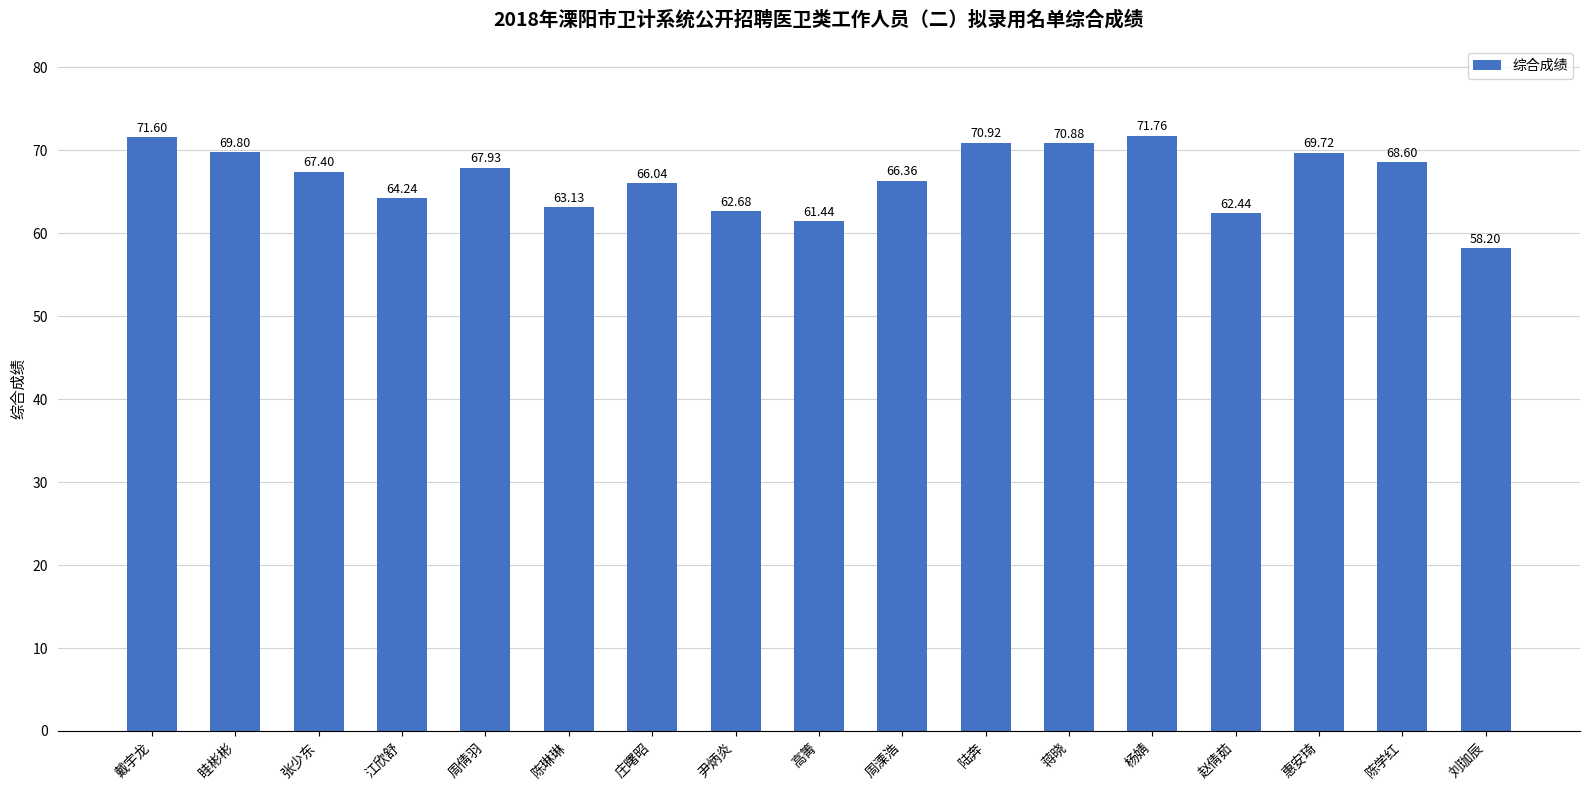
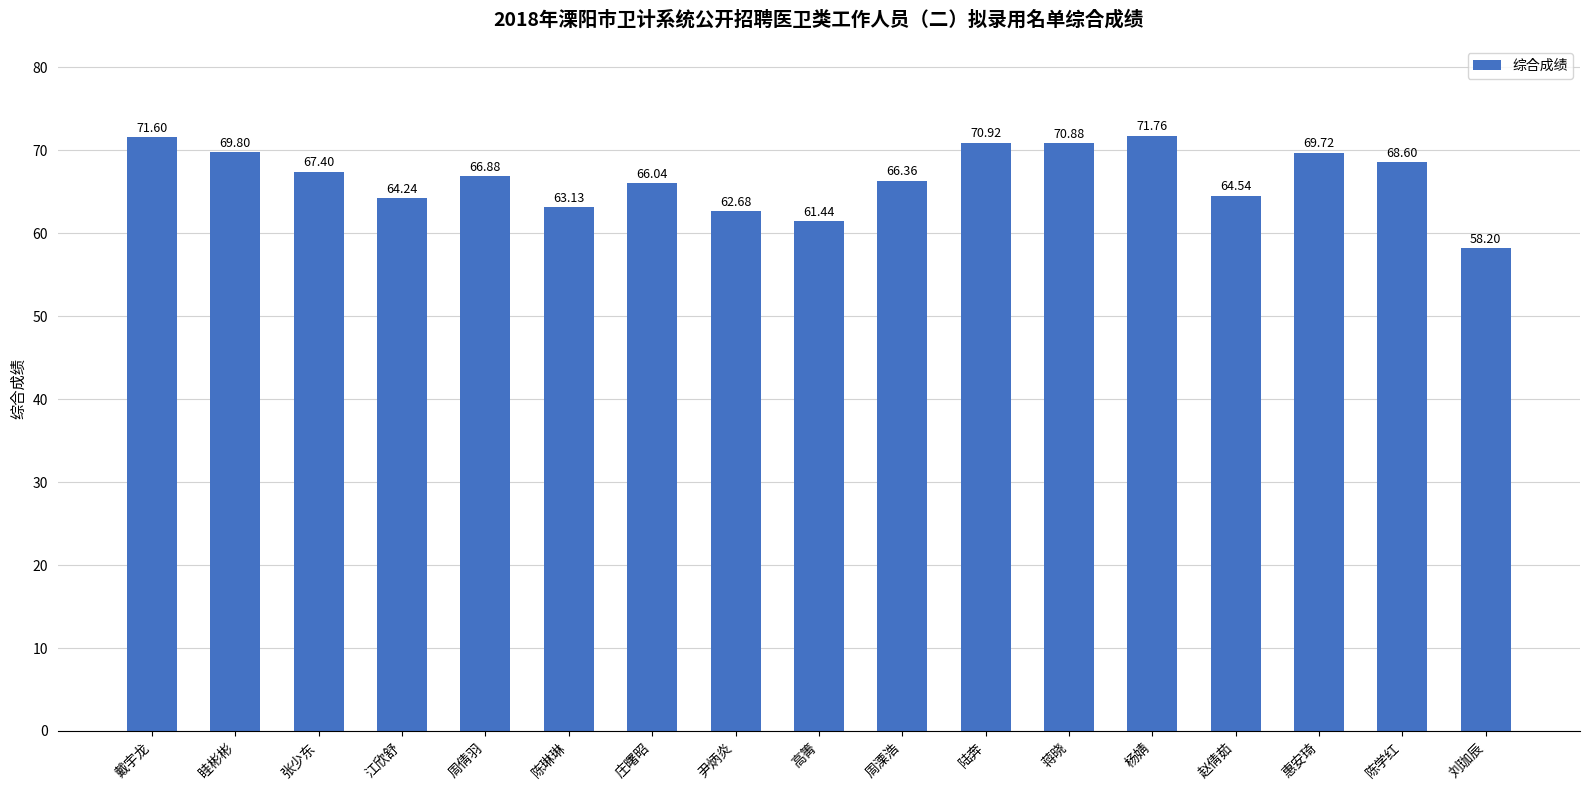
  {
    "戴宇龙": 71.60,
    "眭彬彬": 69.80,
    "张少东": 67.40,
    "江欣舒": 64.24,
-   "周倩羽": 67.93,
+   "周倩羽": 66.88,
    "陈琳琳": 63.13,
    "庄曙昭": 66.04,
    "尹炳炎": 62.68,
    "高箐": 61.44,
    "周溧浩": 66.36,
    "陆奔": 70.92,
    "蒋晓": 70.88,
    "杨婧": 71.76,
-   "赵倩茹": 62.44,
+   "赵倩茹": 64.54,
    "惠安琦": 69.72,
    "陈学红": 68.60,
    "刘珈辰": 58.20
  }
